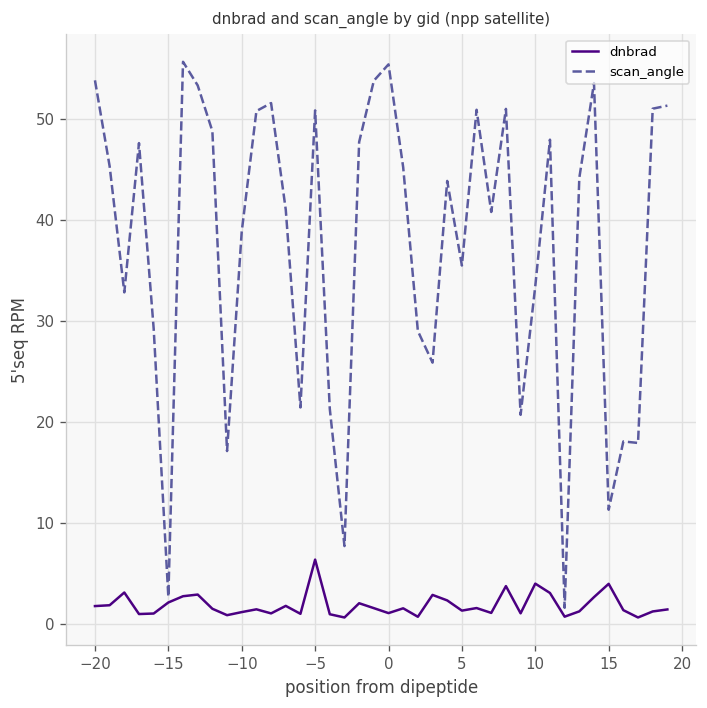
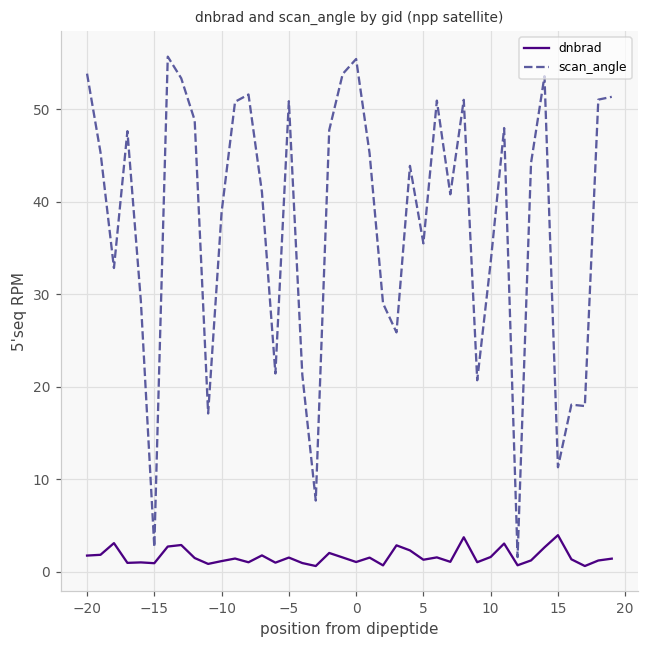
  {
    "dnbrad": {
      "−20": 2,
-     "−15": 2,
+     "−15": 1,
      "−10": 1,
-     "−5": 6,
+     "−5": 2,
      "0": 1,
      "5": 1,
-     "10": 4,
+     "10": 2,
      "15": 4
    },
    "scan_angle": {
      "−20": 54,
      "−15": 3,
      "−10": 39,
      "−5": 51,
      "0": 55,
      "5": 35,
      "10": 33,
      "15": 11
    }
  }
